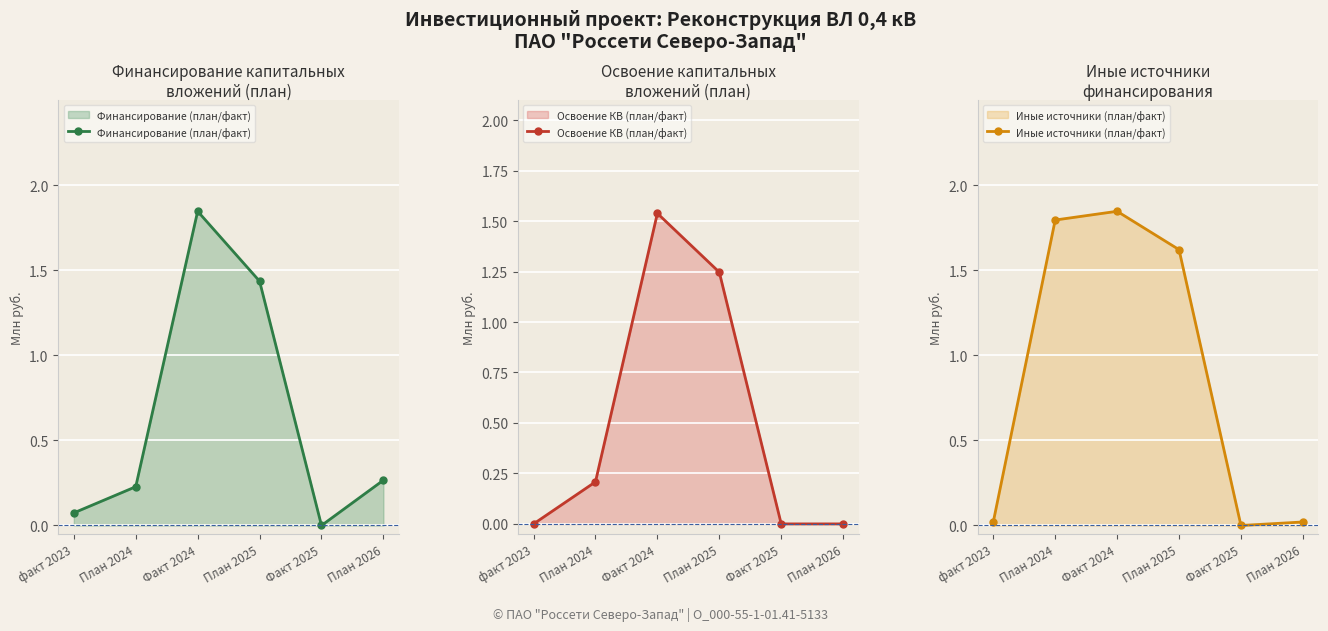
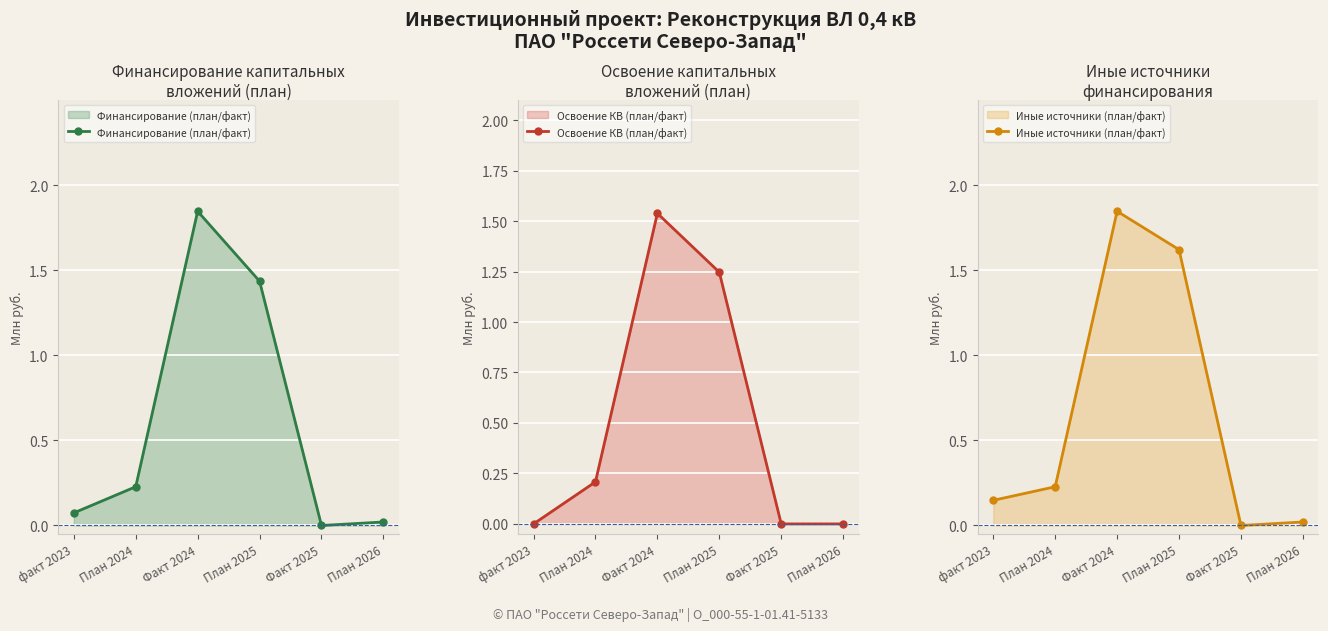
  {
    "Финансирование капитальных вложений (план)": {
      "факт 2023": 0.07,
      "План 2024": 0.23,
      "Факт 2024": 1.85,
      "План 2025": 1.44,
      "Факт 2025": 0.00,
-     "План 2026": 0.27
+     "План 2026": 0.02
    },
    "Освоение капитальных вложений (план)": {
      "факт 2023": 0.00,
      "План 2024": 0.21,
      "Факт 2024": 1.54,
      "План 2025": 1.25,
      "Факт 2025": 0.00,
      "План 2026": 0.00
    },
    "Иные источники финансирования": {
-     "факт 2023": 0.02,
-     "План 2024": 1.79,
+     "факт 2023": 0.15,
+     "План 2024": 0.23,
      "Факт 2024": 1.85,
      "План 2025": 1.62,
      "Факт 2025": 0.00,
      "План 2026": 0.02
    }
  }
